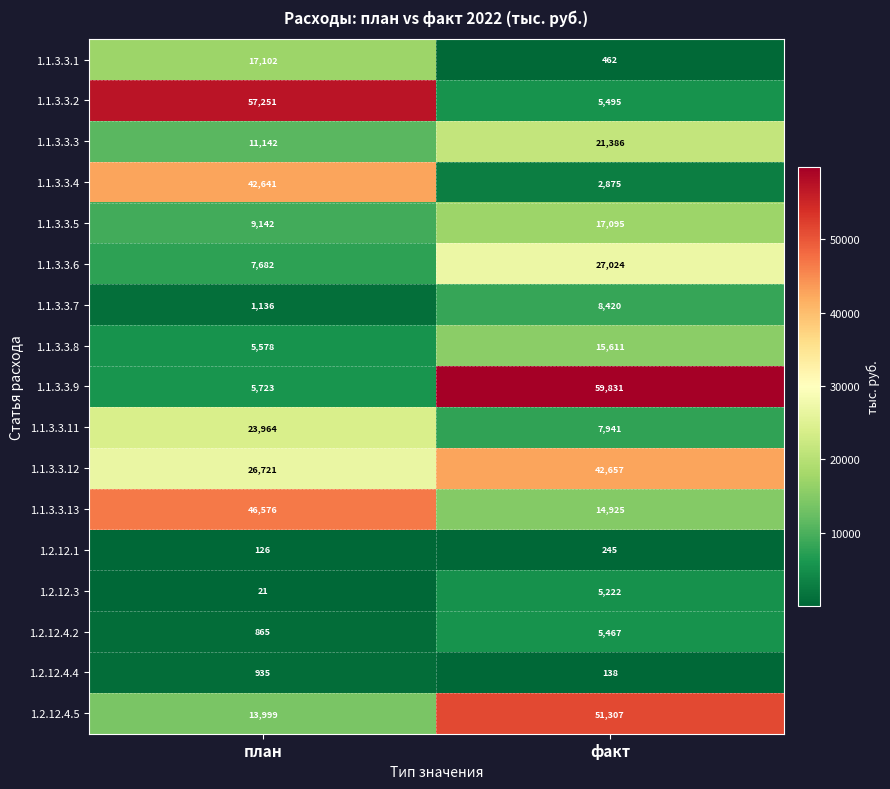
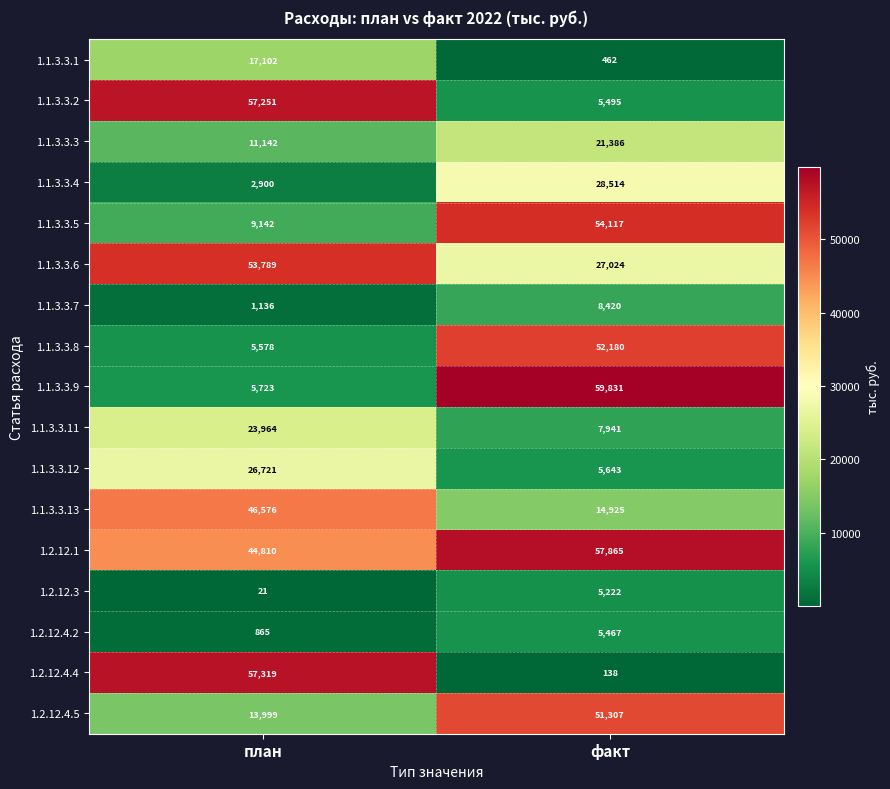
  {
    "1.1.3.3.1": {
      "план": "17,102",
      "факт": "462"
    },
    "1.1.3.3.2": {
      "план": "57,251",
      "факт": "5,495"
    },
    "1.1.3.3.3": {
      "план": "11,142",
      "факт": "21,386"
    },
    "1.1.3.3.4": {
-     "план": "42,641",
-     "факт": "2,875"
+     "план": "2,900",
+     "факт": "28,514"
    },
    "1.1.3.3.5": {
      "план": "9,142",
-     "факт": "17,095"
+     "факт": "54,117"
    },
    "1.1.3.3.6": {
-     "план": "7,682",
+     "план": "53,789",
      "факт": "27,024"
    },
    "1.1.3.3.7": {
      "план": "1,136",
      "факт": "8,420"
    },
    "1.1.3.3.8": {
      "план": "5,578",
-     "факт": "15,611"
+     "факт": "52,180"
    },
    "1.1.3.3.9": {
      "план": "5,723",
      "факт": "59,831"
    },
    "1.1.3.3.11": {
      "план": "23,964",
      "факт": "7,941"
    },
    "1.1.3.3.12": {
      "план": "26,721",
-     "факт": "42,657"
+     "факт": "5,643"
    },
    "1.1.3.3.13": {
      "план": "46,576",
      "факт": "14,925"
    },
    "1.2.12.1": {
-     "план": "126",
-     "факт": "245"
+     "план": "44,810",
+     "факт": "57,865"
    },
    "1.2.12.3": {
      "план": "21",
      "факт": "5,222"
    },
    "1.2.12.4.2": {
      "план": "865",
      "факт": "5,467"
    },
    "1.2.12.4.4": {
-     "план": "935",
+     "план": "57,319",
      "факт": "138"
    },
    "1.2.12.4.5": {
      "план": "13,999",
      "факт": "51,307"
    }
  }
